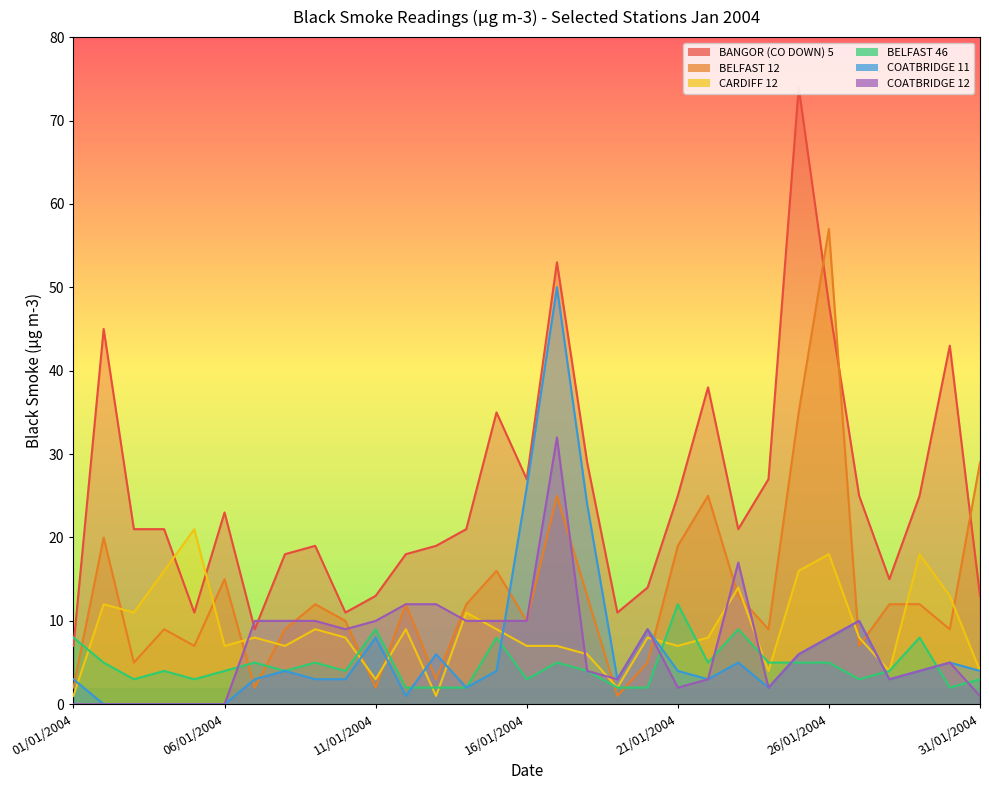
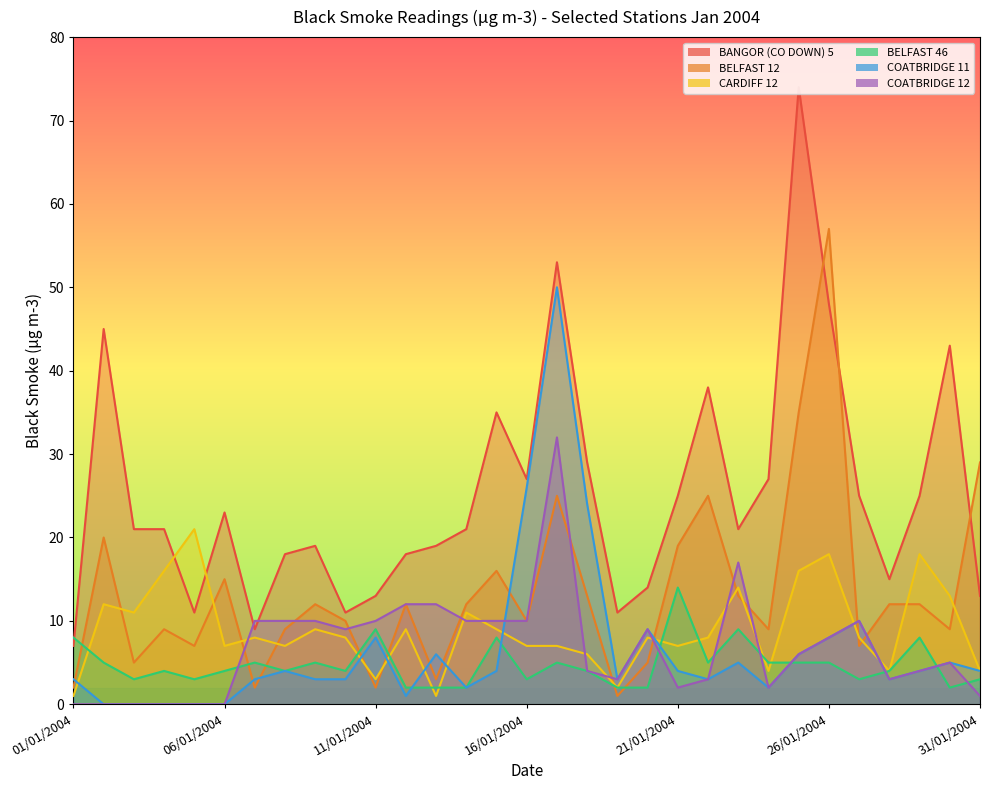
  {
    "BELFAST 46": {
      "01/01/2004": 8,
      "06/01/2004": 4,
      "11/01/2004": 9,
      "16/01/2004": 3,
-     "21/01/2004": 12,
+     "21/01/2004": 14,
      "26/01/2004": 5,
      "31/01/2004": 3
    },
    "COATBRIDGE 11": {
      "01/01/2004": 3,
      "11/01/2004": 8,
      "16/01/2004": 26,
      "21/01/2004": 4
    },
    "COATBRIDGE 12": {
      "11/01/2004": 10
    }
  }
